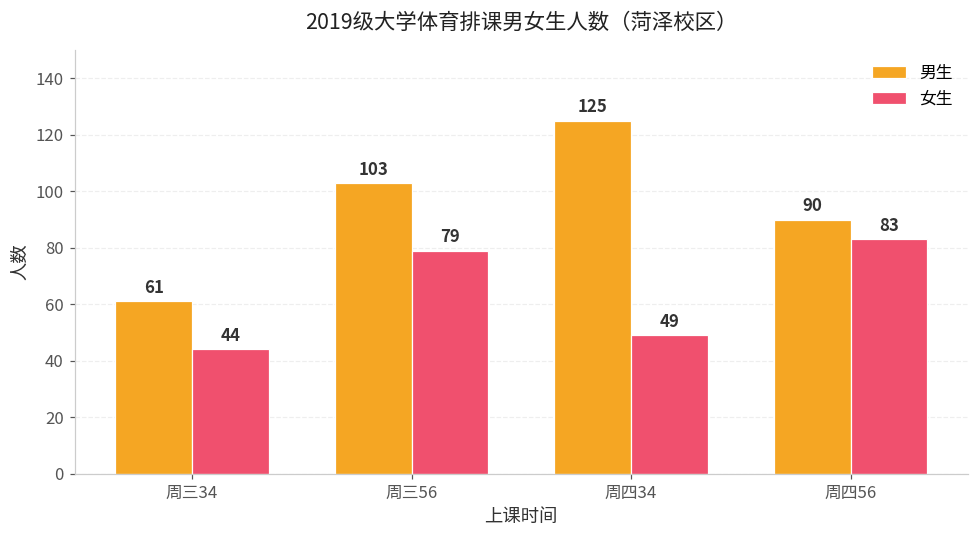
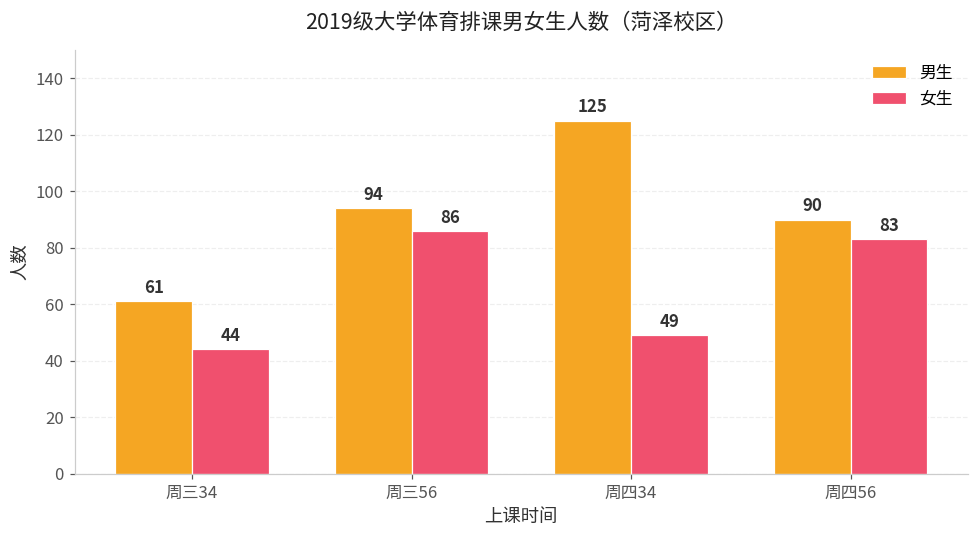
  {
    "男生": {
      "周三34": 61,
-     "周三56": 103,
+     "周三56": 94,
      "周四34": 125,
      "周四56": 90
    },
    "女生": {
      "周三34": 44,
-     "周三56": 79,
+     "周三56": 86,
      "周四34": 49,
      "周四56": 83
    }
  }
